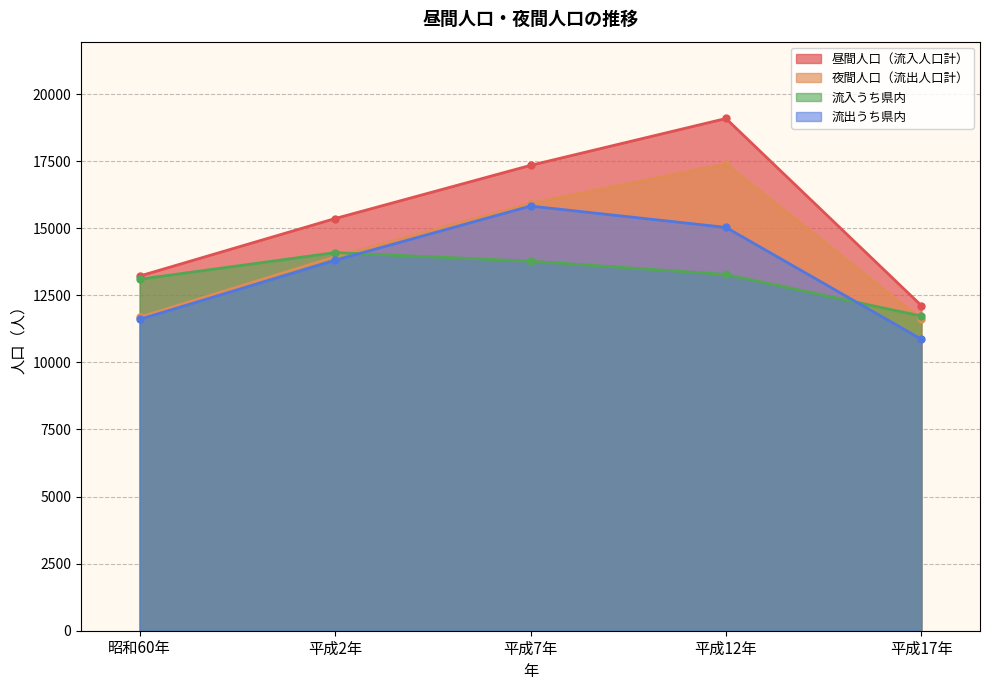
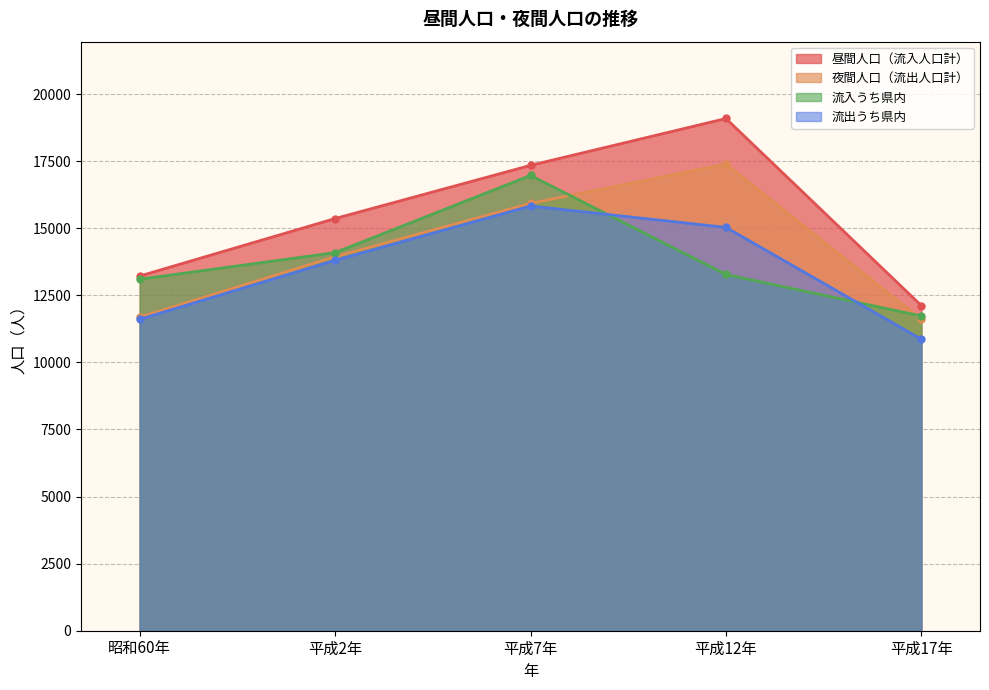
  {
    "流入うち県内": {
      "昭和60年": 13100,
      "平成2年": 14100,
-     "平成7年": 13800,
+     "平成7年": 17000,
      "平成12年": 13300,
      "平成17年": 11700
    },
    "流出うち県内": {
      "平成2年": 13800,
      "平成7年": 15800,
      "平成12年": 15000,
      "平成17年": 10900
    }
  }
